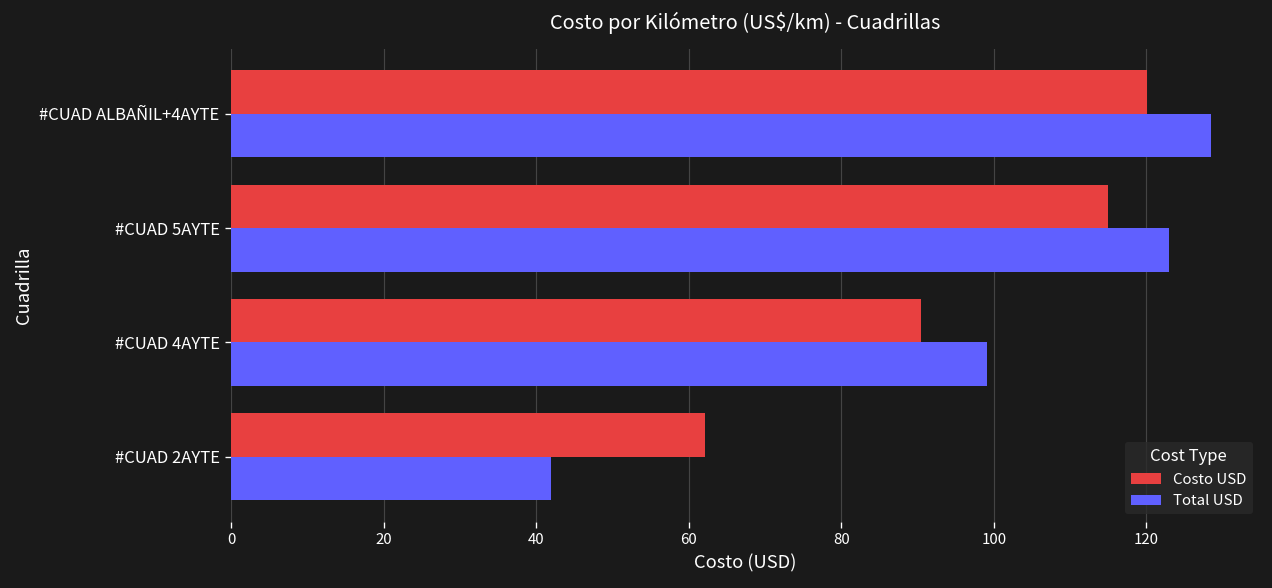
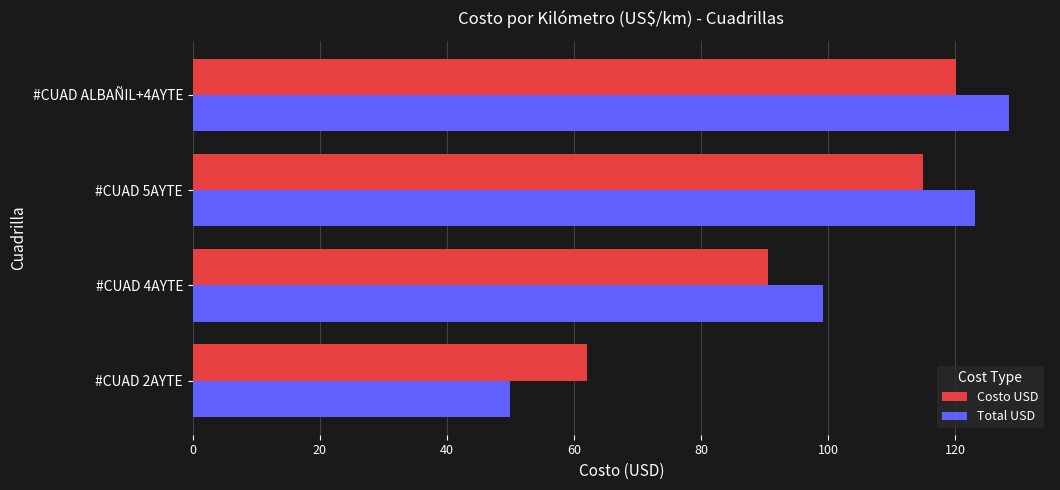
  {
    "Costo USD": {
      "#CUAD ALBAÑIL+4AYTE": 120,
      "#CUAD 5AYTE": 115,
      "#CUAD 4AYTE": 90,
      "#CUAD 2AYTE": 62
    },
    "Total USD": {
      "#CUAD ALBAÑIL+4AYTE": 128,
      "#CUAD 5AYTE": 123,
      "#CUAD 4AYTE": 99,
-     "#CUAD 2AYTE": 42
+     "#CUAD 2AYTE": 50
    }
  }
